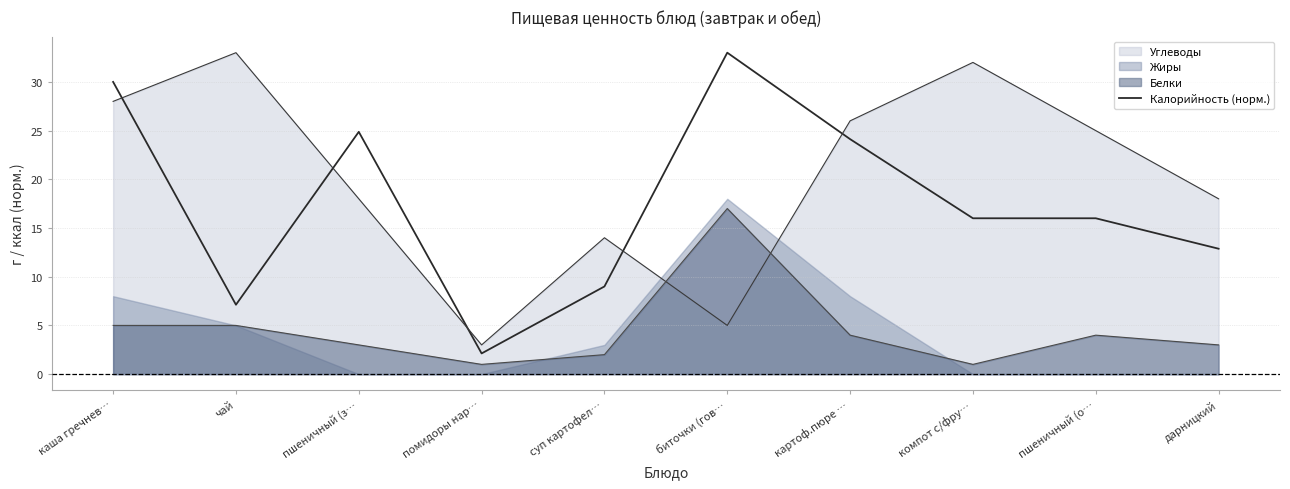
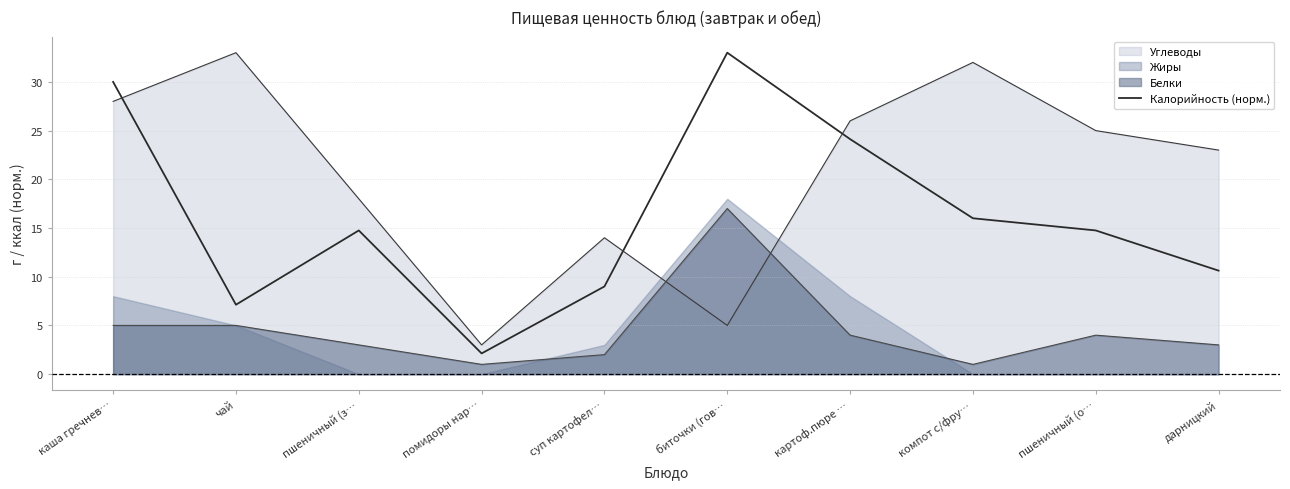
  {
    "Калорийность (норм.)": {
      "каша гречнев…": 30,
      "чай": 7,
-     "пшеничный (з…": 25,
+     "пшеничный (з…": 15,
      "помидоры нар…": 2,
      "суп картофел…": 9,
      "биточки (гов…": 33,
      "картоф.пюре …": 24,
      "компот с/фру…": 16,
-     "пшеничный (о…": 16,
-     "дарницкий": 13
+     "пшеничный (о…": 15,
+     "дарницкий": 11
    },
    "Углеводы": {
      "каша гречнев…": 28,
      "чай": 33,
      "пшеничный (з…": 18,
      "помидоры нар…": 3,
      "суп картофел…": 14,
      "биточки (гов…": 5,
      "картоф.пюре …": 26,
      "компот с/фру…": 32,
      "пшеничный (о…": 25,
-     "дарницкий": 18
+     "дарницкий": 23
    }
  }
